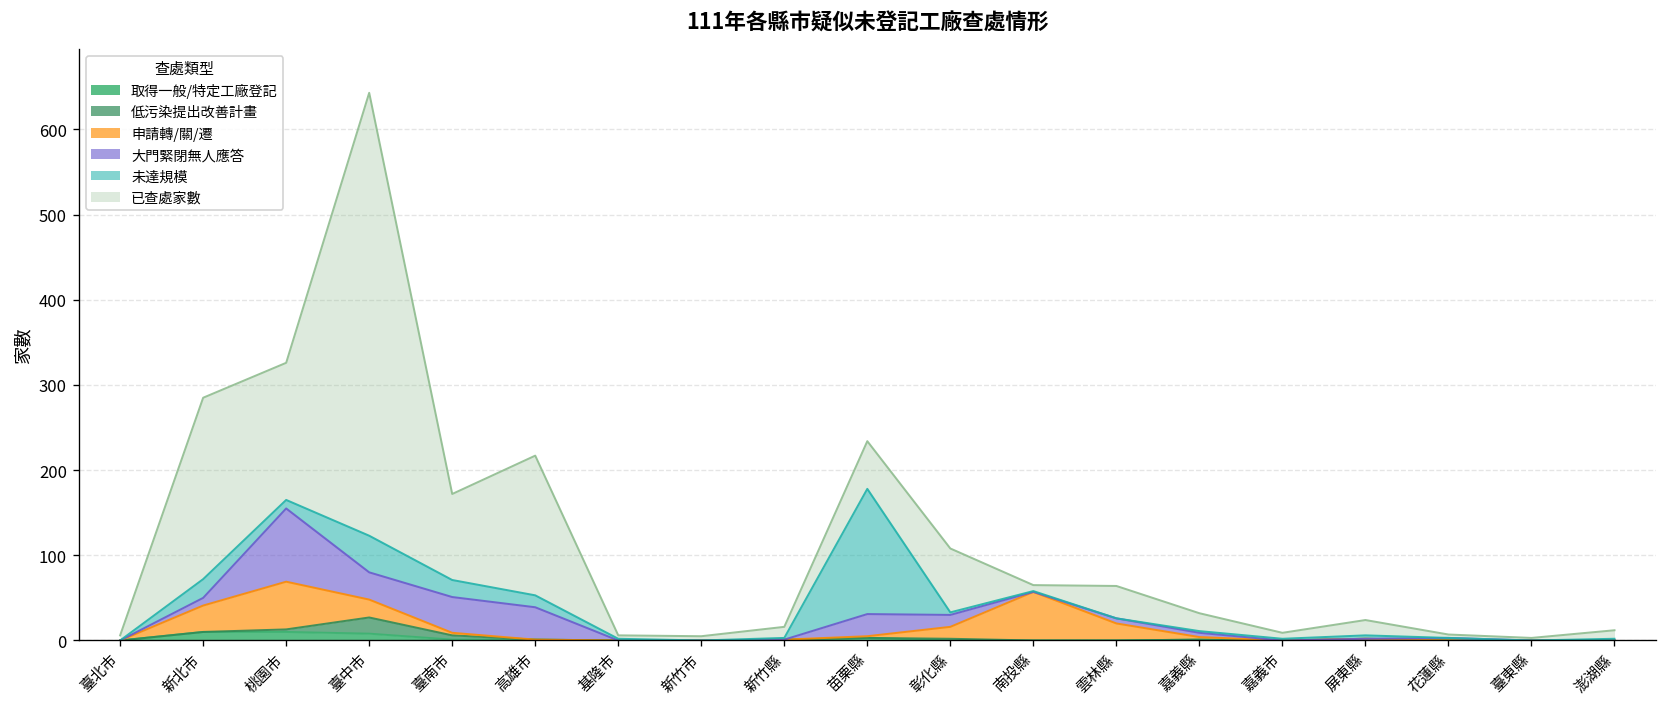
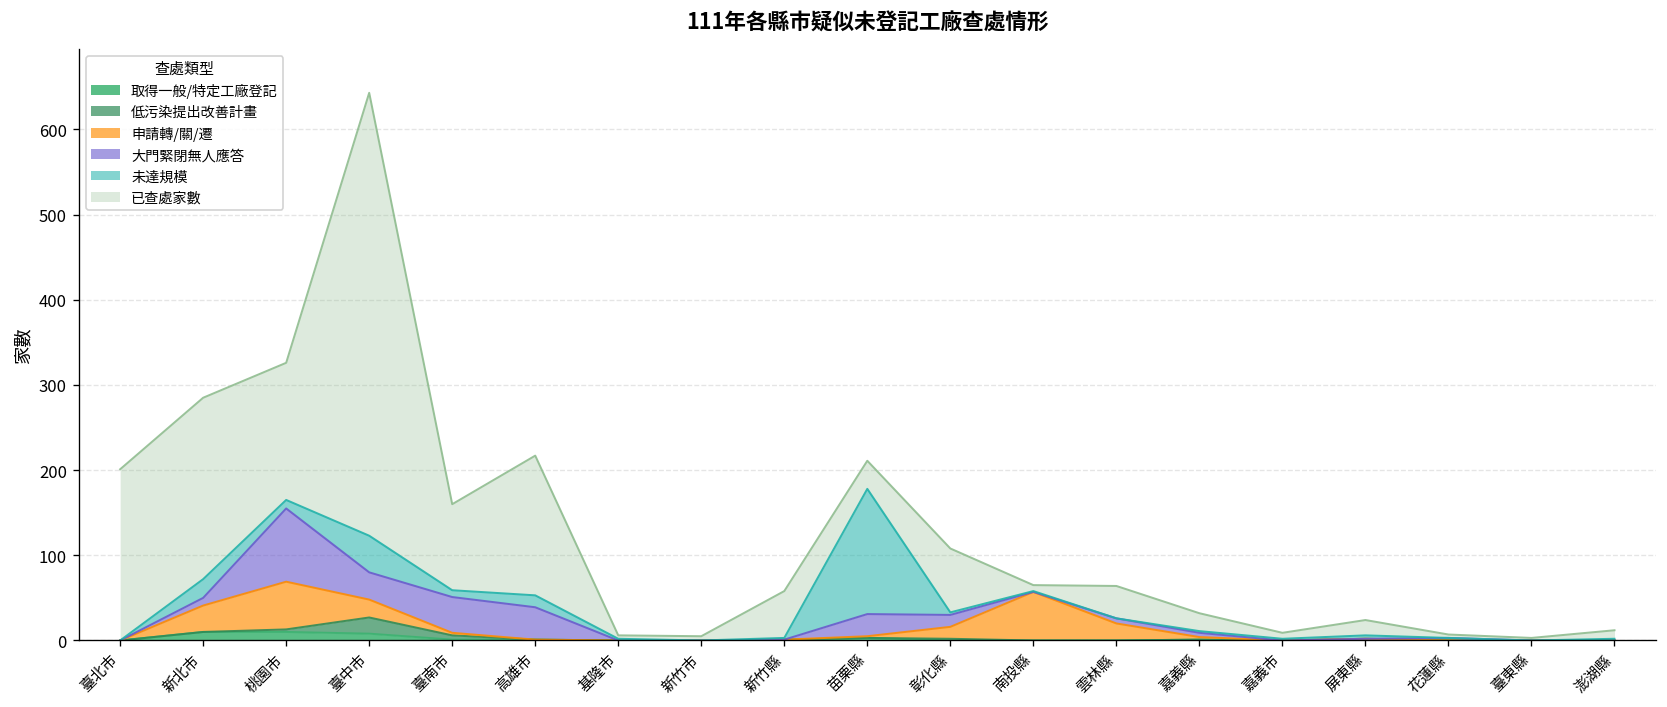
  {
    "申請轉/關/遷": {
      "新北市": 30,
      "桃園市": 60,
      "臺中市": 20,
      "彰化縣": 10,
      "雲林縣": 20
    },
    "大門緊閉無人應答": {
      "新北市": 10,
      "桃園市": 90,
      "臺中市": 30,
      "臺南市": 40,
      "高雄市": 40,
      "苗栗縣": 30
    },
    "未達規模": {
      "新北市": 20,
      "桃園市": 10,
      "臺中市": 40,
-     "臺南市": 20,
+     "臺南市": 10,
      "高雄市": 10,
      "苗栗縣": 150,
      "屏東縣": 0
    },
    "已查處家數": {
-     "臺北市": 10,
+     "臺北市": 200,
      "新北市": 210,
      "桃園市": 160,
      "臺中市": 520,
      "臺南市": 100,
      "高雄市": 160,
      "基隆市": 0,
      "新竹市": 10,
-     "新竹縣": 10,
-     "苗栗縣": 60,
+     "新竹縣": 60,
+     "苗栗縣": 30,
      "彰化縣": 80,
      "南投縣": 10,
      "雲林縣": 40,
      "嘉義縣": 20,
      "嘉義市": 10,
      "屏東縣": 20,
      "花蓮縣": 0,
      "澎湖縣": 10
    }
  }
